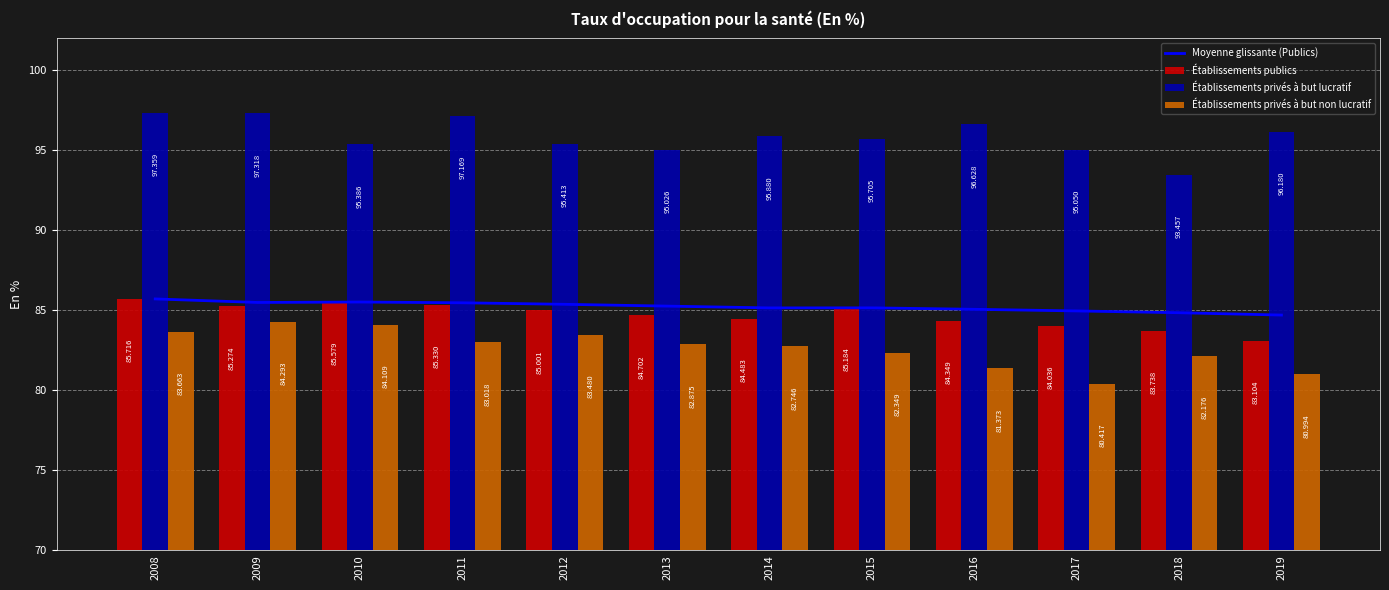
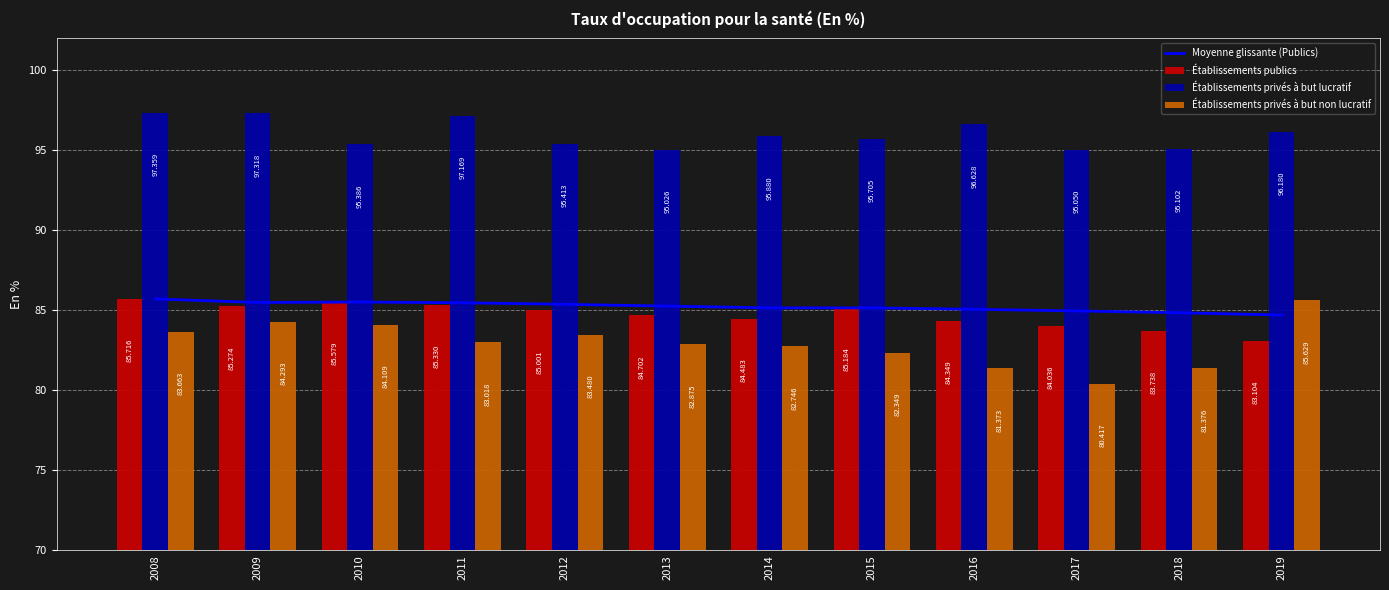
  {
    "Établissements publics": {
      "2008": 85.716,
      "2009": 85.274,
      "2010": 85.579,
      "2011": 85.330,
      "2012": 85.001,
      "2013": 84.702,
      "2014": 84.483,
      "2015": 85.184,
      "2016": 84.349,
      "2017": 84.036,
      "2018": 83.738,
      "2019": 83.104
    },
    "Moyenne glissante (Publics)": {
      "2008": 85.7,
      "2009": 85.5,
      "2010": 85.5,
      "2011": 85.5,
      "2012": 85.4,
      "2013": 85.3,
      "2014": 85.2,
      "2015": 85.2,
      "2016": 85.1,
      "2017": 85.0,
      "2018": 84.9,
      "2019": 84.7
    },
    "Établissements privés à but lucratif": {
      "2008": 97.359,
      "2009": 97.318,
      "2010": 95.386,
      "2011": 97.169,
      "2012": 95.413,
      "2013": 95.026,
      "2014": 95.880,
      "2015": 95.705,
      "2016": 96.628,
      "2017": 95.050,
-     "2018": 93.457,
+     "2018": 95.102,
      "2019": 96.180
    },
    "Établissements privés à but non lucratif": {
      "2008": 83.663,
      "2009": 84.293,
      "2010": 84.109,
      "2011": 83.018,
      "2012": 83.480,
      "2013": 82.875,
      "2014": 82.746,
      "2015": 82.349,
      "2016": 81.373,
      "2017": 80.417,
-     "2018": 82.176,
-     "2019": 80.994
+     "2018": 81.376,
+     "2019": 85.629
    }
  }
